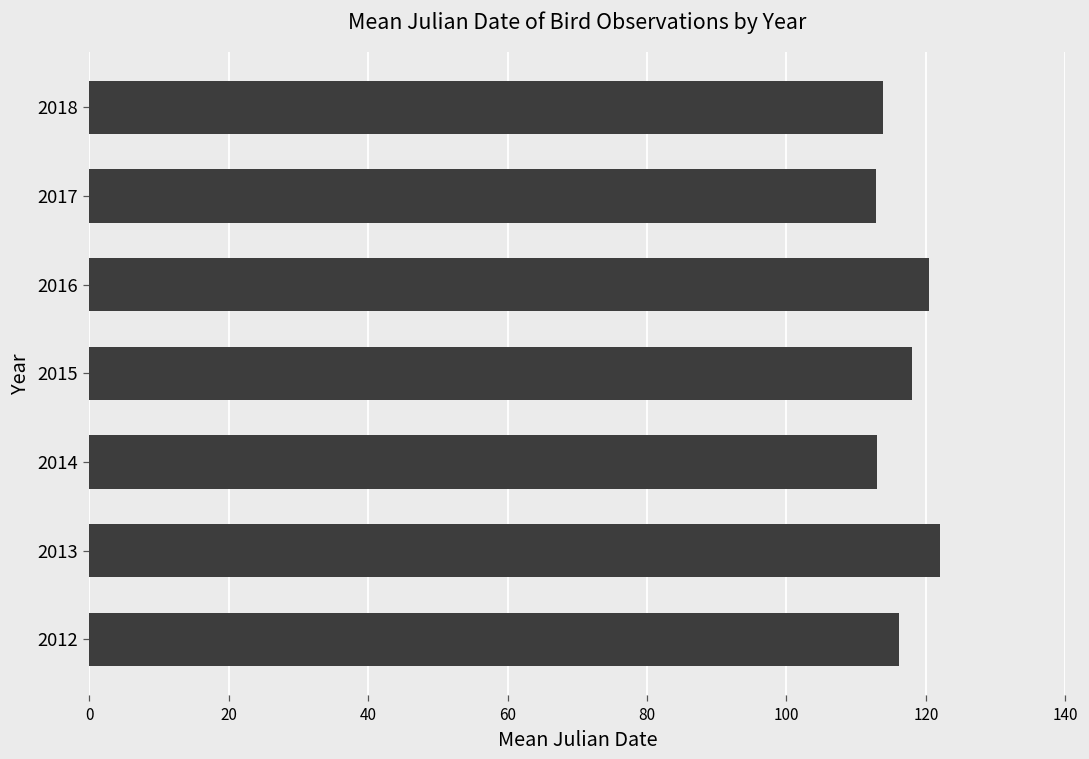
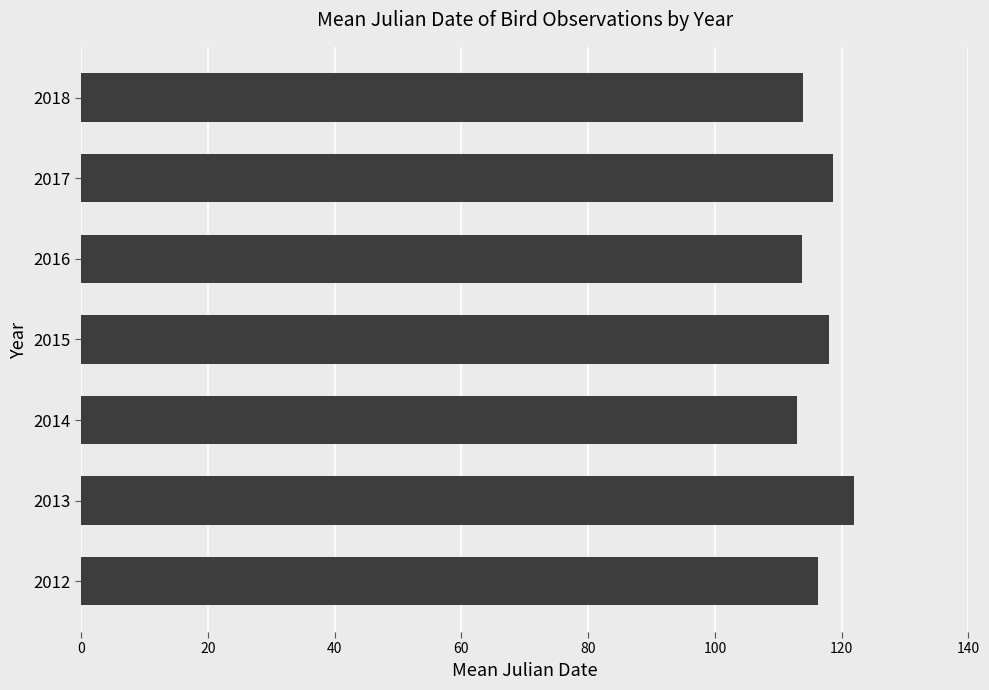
  {
    "2018": 114,
-   "2017": 113,
-   "2016": 120,
+   "2017": 119,
+   "2016": 114,
    "2015": 118,
    "2014": 113,
    "2013": 122,
    "2012": 116
  }
